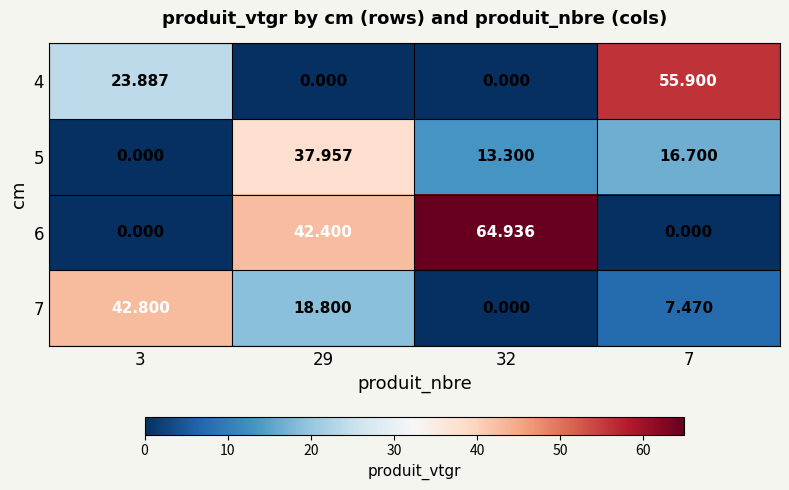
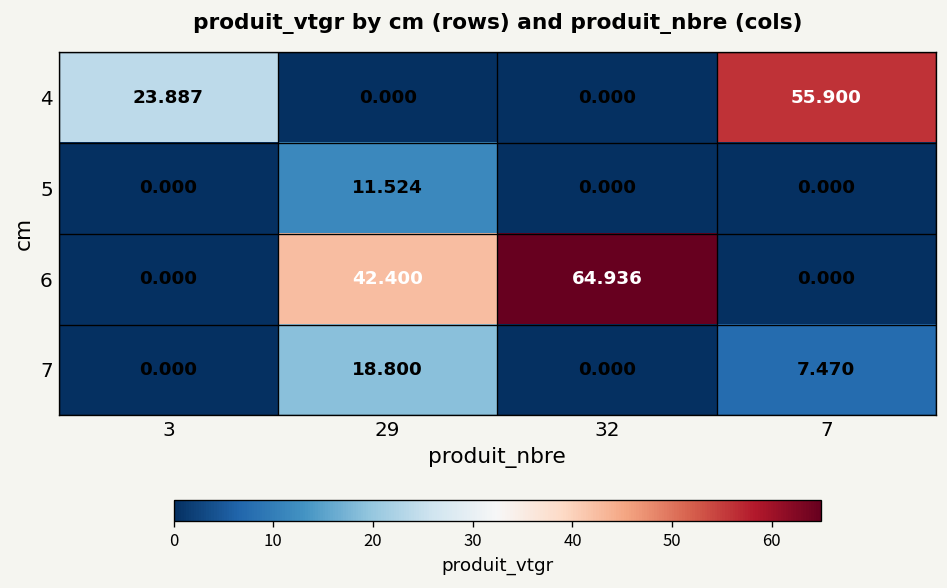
  {
    "4": {
      "3": 23.887,
      "29": 0.000,
      "32": 0.000,
      "7": 55.900
    },
    "5": {
      "3": 0.000,
-     "29": 37.957,
-     "32": 13.300,
-     "7": 16.700
+     "29": 11.524,
+     "32": 0.000,
+     "7": 0.000
    },
    "6": {
      "3": 0.000,
      "29": 42.400,
      "32": 64.936,
      "7": 0.000
    },
    "7": {
-     "3": 42.800,
+     "3": 0.000,
      "29": 18.800,
      "32": 0.000,
      "7": 7.470
    }
  }
